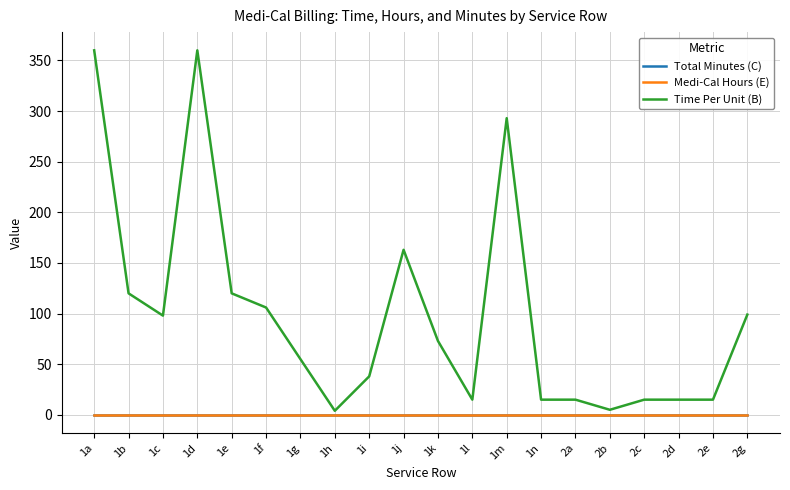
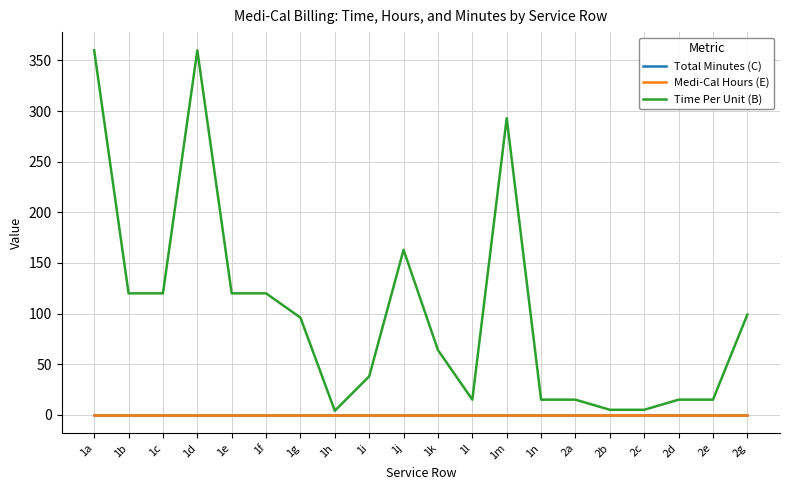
  {
    "Medi-Cal Hours (E)": {
      "1a": 0,
      "1b": 0,
      "1c": 0,
      "1d": 0,
      "1e": 0,
      "1f": 0,
      "1g": 0,
      "1h": 0,
      "1i": 0,
      "1j": 0,
      "1k": 0,
      "1l": 0,
      "1m": 0,
      "1n": 0,
      "2a": 0,
      "2b": 0,
      "2c": 0,
      "2d": 0,
      "2e": 0,
      "2g": 0
    },
    "Time Per Unit (B)": {
      "1a": 360,
      "1b": 120,
-     "1c": 98,
+     "1c": 120,
      "1d": 360,
      "1e": 120,
-     "1f": 106,
-     "1g": 55,
+     "1f": 120,
+     "1g": 96,
      "1h": 4,
      "1i": 38,
      "1j": 163,
-     "1k": 73,
+     "1k": 64,
      "1l": 15,
      "1m": 293,
      "1n": 15,
      "2a": 15,
      "2b": 5,
-     "2c": 15,
+     "2c": 5,
      "2d": 15,
      "2e": 15,
      "2g": 99
    }
  }
